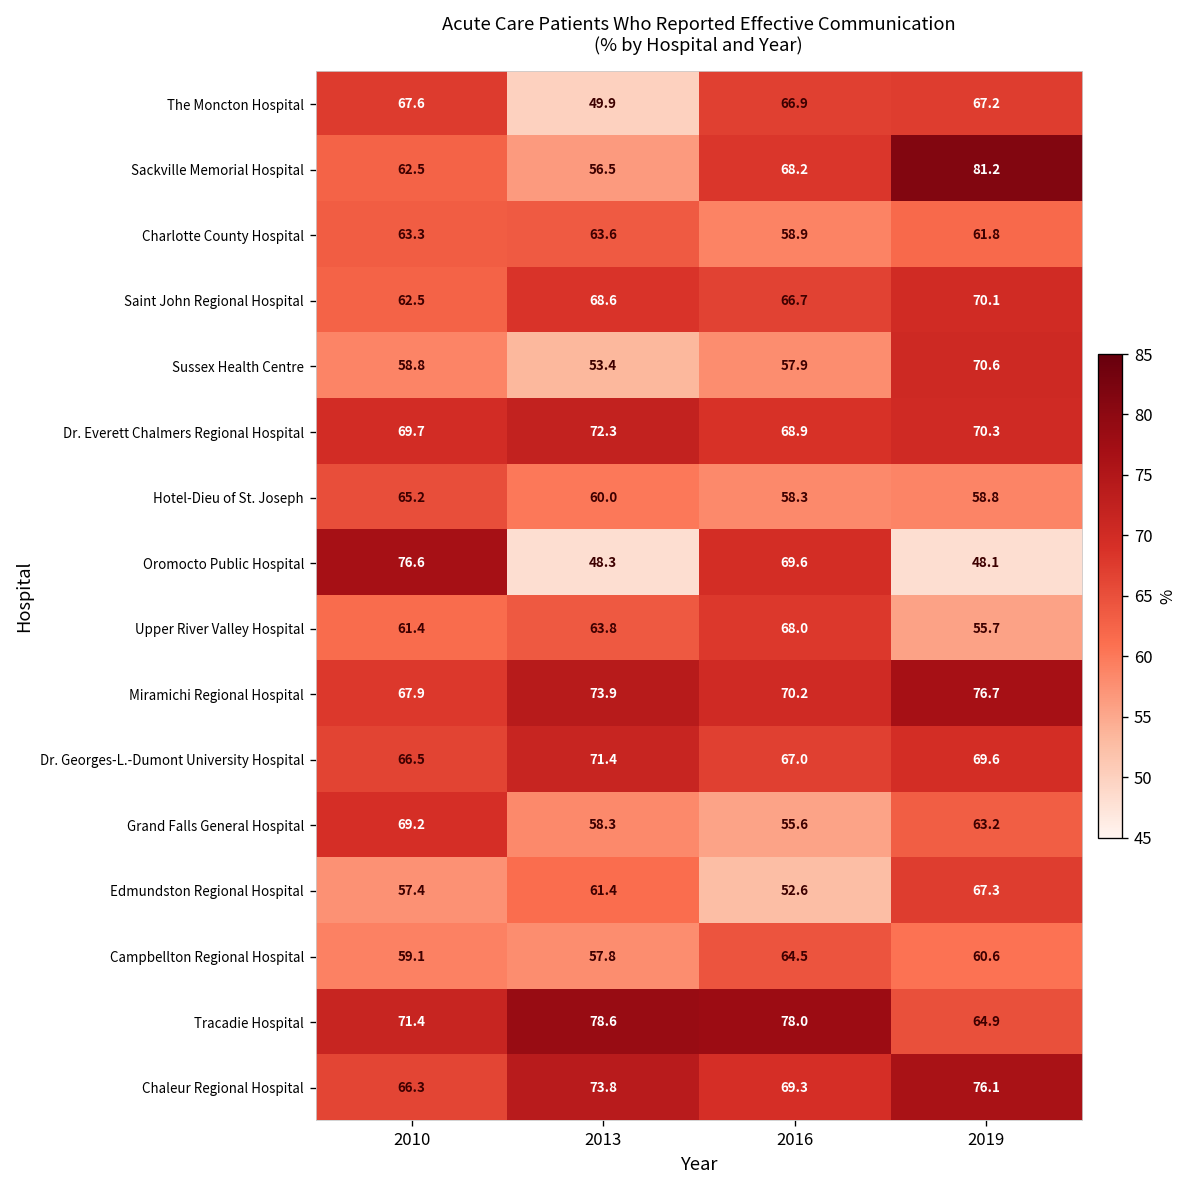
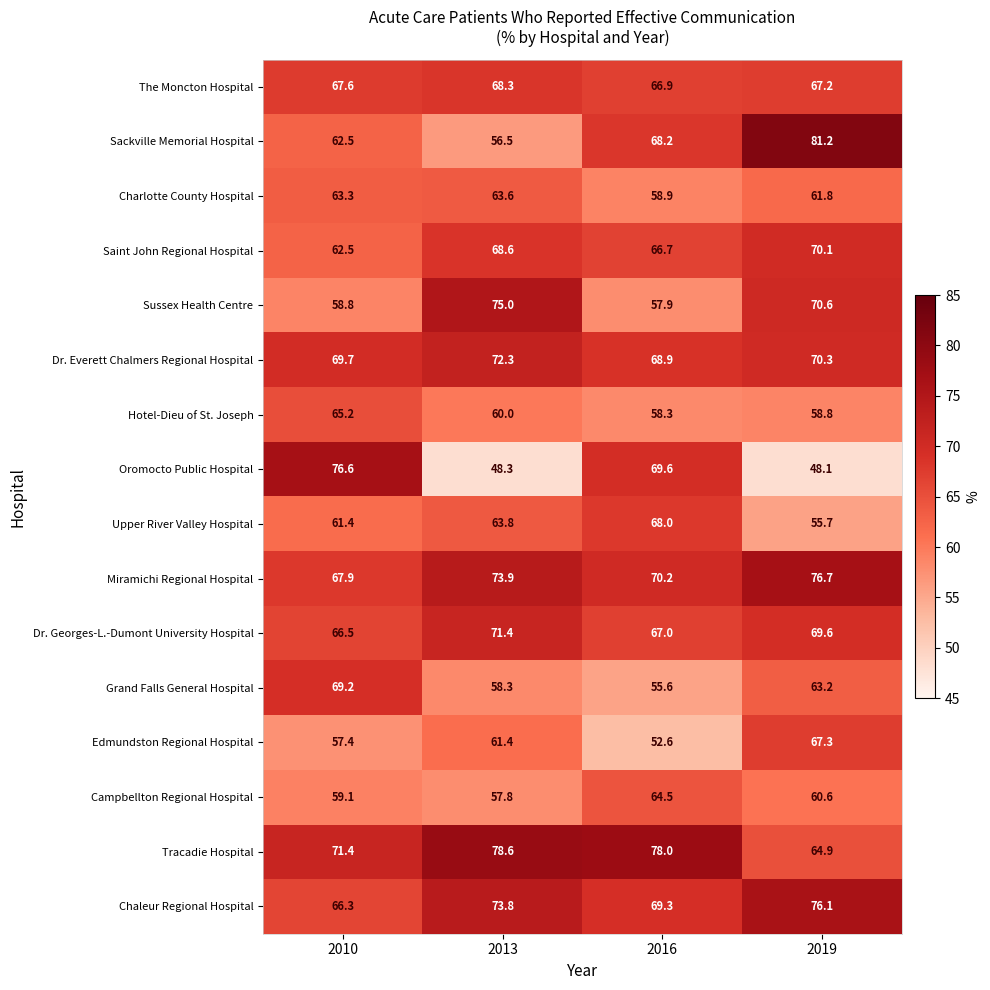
  {
    "The Moncton Hospital": {
      "2010": 67.6,
-     "2013": 49.9,
+     "2013": 68.3,
      "2016": 66.9,
      "2019": 67.2
    },
    "Sackville Memorial Hospital": {
      "2010": 62.5,
      "2013": 56.5,
      "2016": 68.2,
      "2019": 81.2
    },
    "Charlotte County Hospital": {
      "2010": 63.3,
      "2013": 63.6,
      "2016": 58.9,
      "2019": 61.8
    },
    "Saint John Regional Hospital": {
      "2010": 62.5,
      "2013": 68.6,
      "2016": 66.7,
      "2019": 70.1
    },
    "Sussex Health Centre": {
      "2010": 58.8,
-     "2013": 53.4,
+     "2013": 75.0,
      "2016": 57.9,
      "2019": 70.6
    },
    "Dr. Everett Chalmers Regional Hospital": {
      "2010": 69.7,
      "2013": 72.3,
      "2016": 68.9,
      "2019": 70.3
    },
    "Hotel-Dieu of St. Joseph": {
      "2010": 65.2,
      "2013": 60.0,
      "2016": 58.3,
      "2019": 58.8
    },
    "Oromocto Public Hospital": {
      "2010": 76.6,
      "2013": 48.3,
      "2016": 69.6,
      "2019": 48.1
    },
    "Upper River Valley Hospital": {
      "2010": 61.4,
      "2013": 63.8,
      "2016": 68.0,
      "2019": 55.7
    },
    "Miramichi Regional Hospital": {
      "2010": 67.9,
      "2013": 73.9,
      "2016": 70.2,
      "2019": 76.7
    },
    "Dr. Georges-L.-Dumont University Hospital": {
      "2010": 66.5,
      "2013": 71.4,
      "2016": 67.0,
      "2019": 69.6
    },
    "Grand Falls General Hospital": {
      "2010": 69.2,
      "2013": 58.3,
      "2016": 55.6,
      "2019": 63.2
    },
    "Edmundston Regional Hospital": {
      "2010": 57.4,
      "2013": 61.4,
      "2016": 52.6,
      "2019": 67.3
    },
    "Campbellton Regional Hospital": {
      "2010": 59.1,
      "2013": 57.8,
      "2016": 64.5,
      "2019": 60.6
    },
    "Tracadie Hospital": {
      "2010": 71.4,
      "2013": 78.6,
      "2016": 78.0,
      "2019": 64.9
    },
    "Chaleur Regional Hospital": {
      "2010": 66.3,
      "2013": 73.8,
      "2016": 69.3,
      "2019": 76.1
    }
  }
